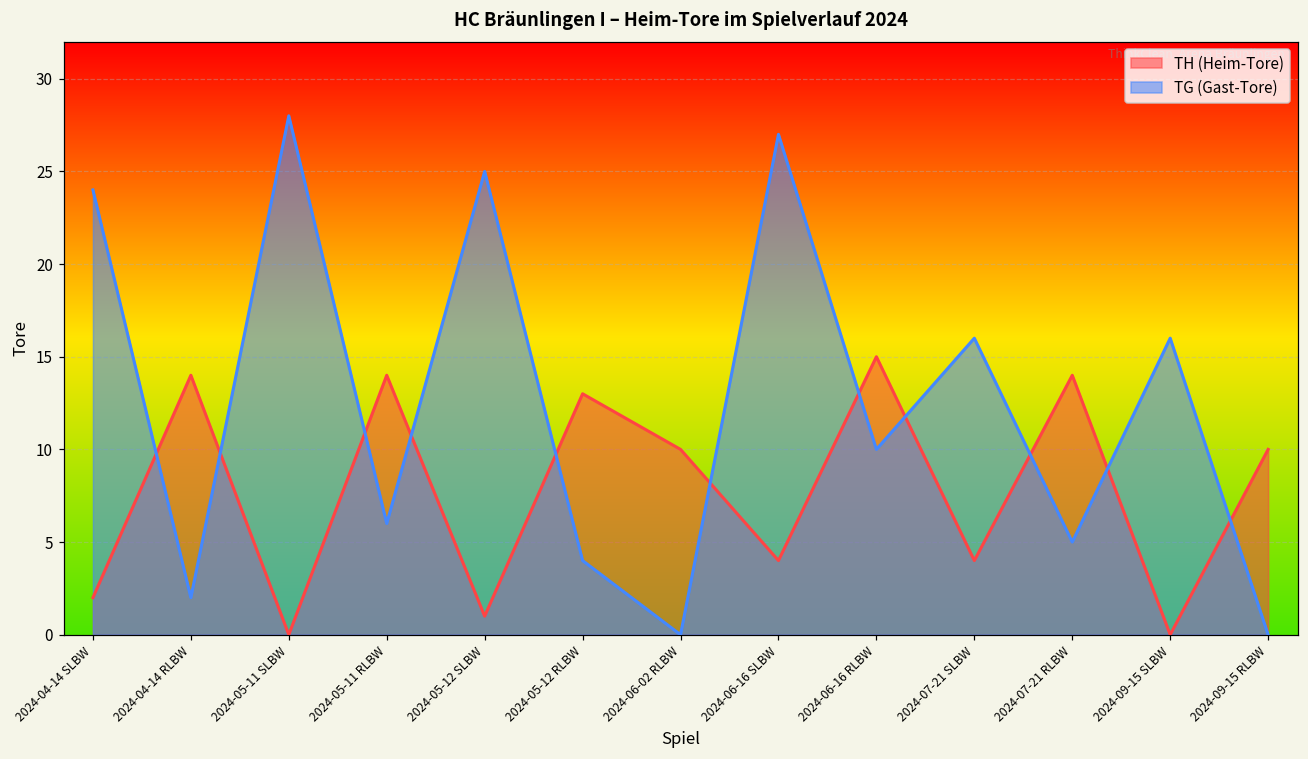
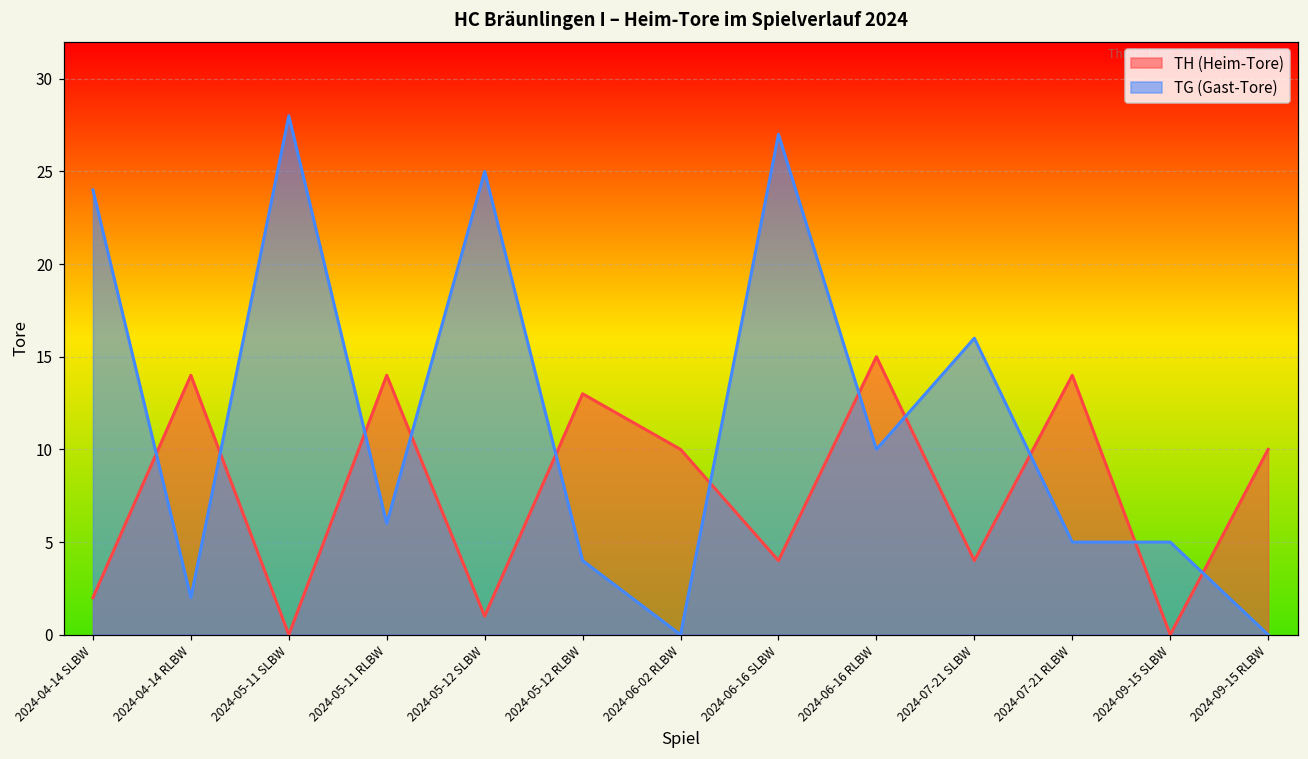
  {
    "TH (Heim-Tore)": {
      "2024-04-14 SLBW": 2,
      "2024-04-14 RLBW": 14,
      "2024-05-11 SLBW": 0,
      "2024-05-11 RLBW": 14,
      "2024-05-12 SLBW": 1,
      "2024-05-12 RLBW": 13,
      "2024-06-02 RLBW": 10,
      "2024-06-16 SLBW": 4,
      "2024-06-16 RLBW": 15,
      "2024-07-21 SLBW": 4,
      "2024-07-21 RLBW": 14,
      "2024-09-15 SLBW": 0,
      "2024-09-15 RLBW": 10
    },
    "TG (Gast-Tore)": {
      "2024-04-14 SLBW": 24,
      "2024-04-14 RLBW": 2,
      "2024-05-11 SLBW": 28,
      "2024-05-11 RLBW": 6,
      "2024-05-12 SLBW": 25,
      "2024-05-12 RLBW": 4,
      "2024-06-02 RLBW": 0,
      "2024-06-16 SLBW": 27,
      "2024-06-16 RLBW": 10,
      "2024-07-21 SLBW": 16,
      "2024-07-21 RLBW": 5,
-     "2024-09-15 SLBW": 16,
+     "2024-09-15 SLBW": 5,
      "2024-09-15 RLBW": 0
    }
  }
